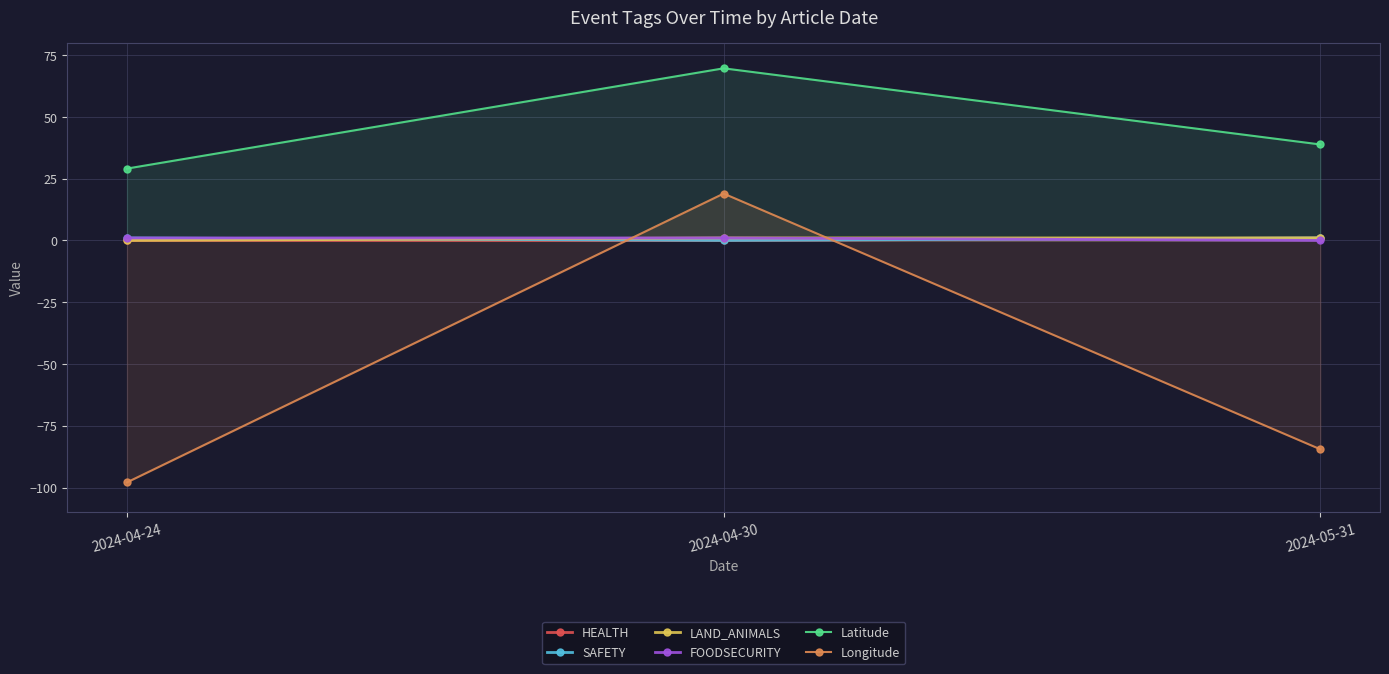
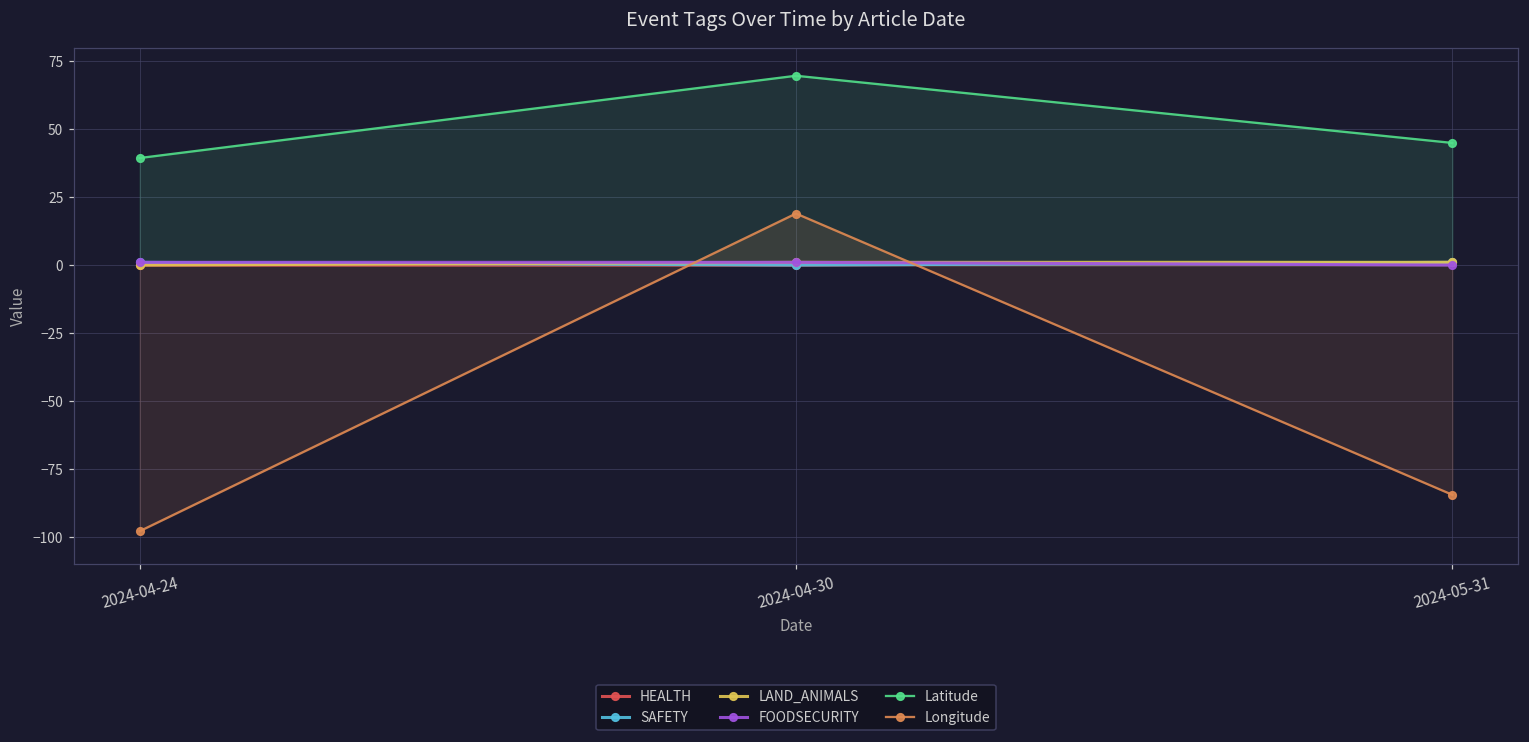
  {
    "Latitude": {
-     "2024-04-24": 29,
+     "2024-04-24": 39,
      "2024-04-30": 70,
-     "2024-05-31": 39
+     "2024-05-31": 45
    }
  }
